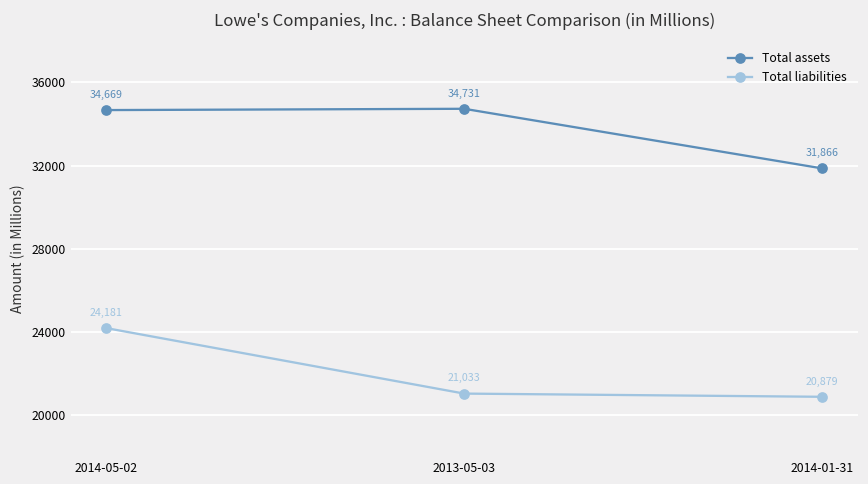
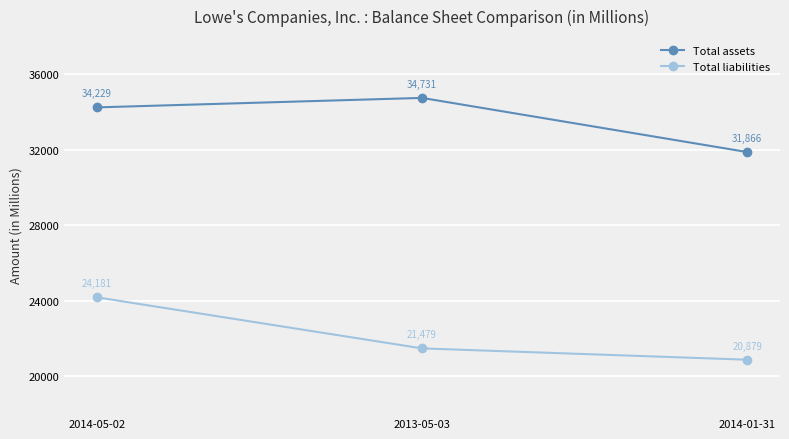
  {
    "Total assets": {
-     "2014-05-02": "34,669",
+     "2014-05-02": "34,229",
      "2013-05-03": "34,731",
      "2014-01-31": "31,866"
    },
    "Total liabilities": {
      "2014-05-02": "24,181",
-     "2013-05-03": "21,033",
+     "2013-05-03": "21,479",
      "2014-01-31": "20,879"
    }
  }
